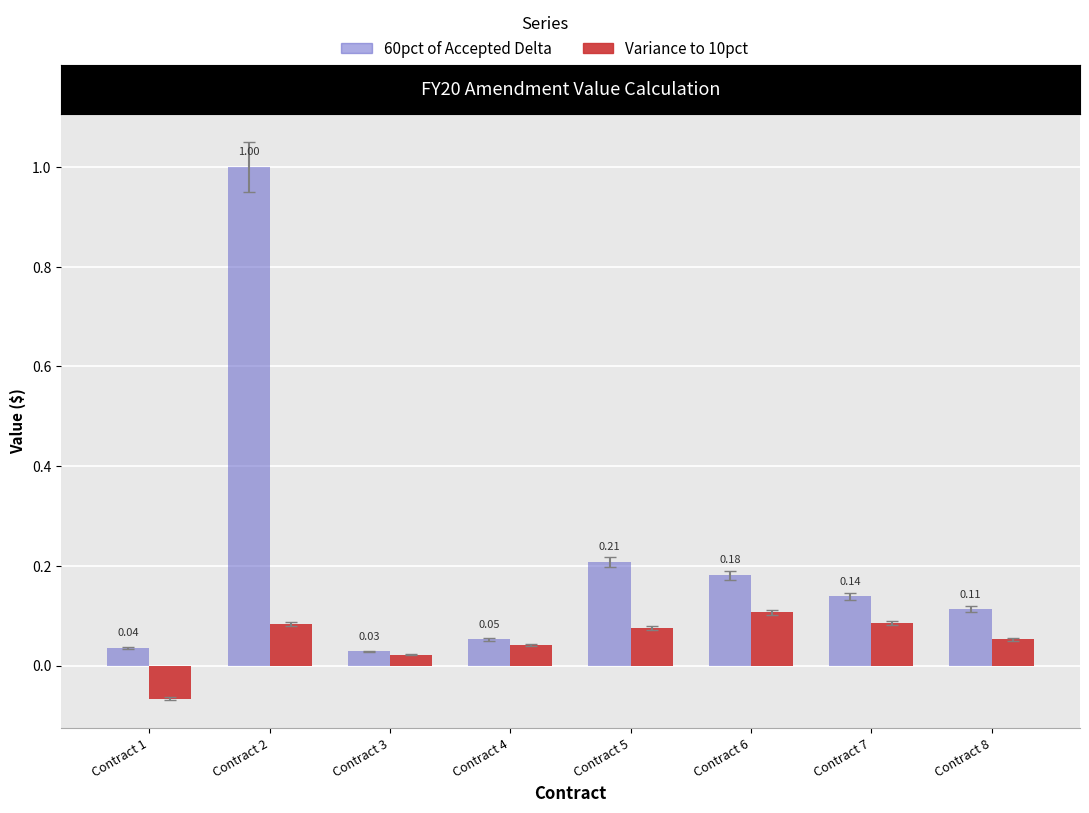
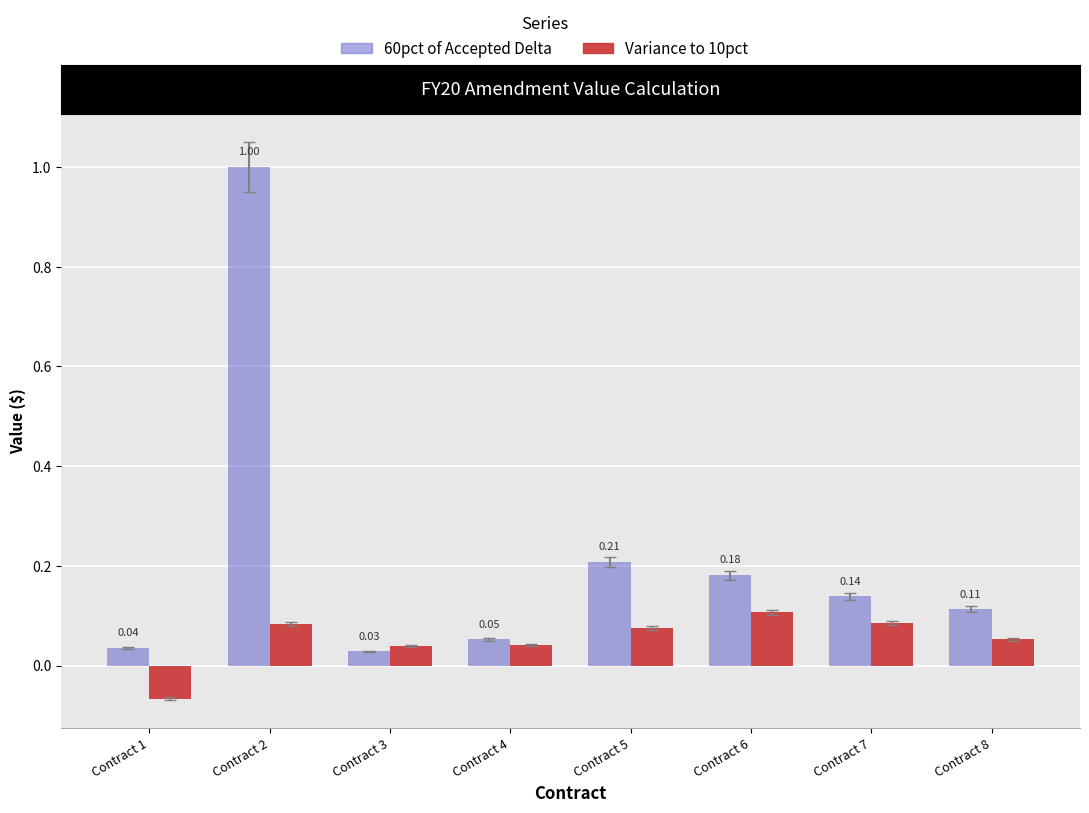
  {
    "60pct of Accepted Delta": {
      "Contract 2": 1.00,
      "Contract 4": 0.05,
      "Contract 5": 0.21,
      "Contract 6": 0.18,
      "Contract 7": 0.14,
      "Contract 8": 0.11
    },
    "Variance to 10pct": {
      "Contract 1": -0.07,
      "Contract 2": 0.08,
-     "Contract 3": 0.02,
+     "Contract 3": 0.04,
      "Contract 4": 0.04,
      "Contract 5": 0.07,
      "Contract 6": 0.11,
      "Contract 7": 0.09,
      "Contract 8": 0.05
    }
  }
